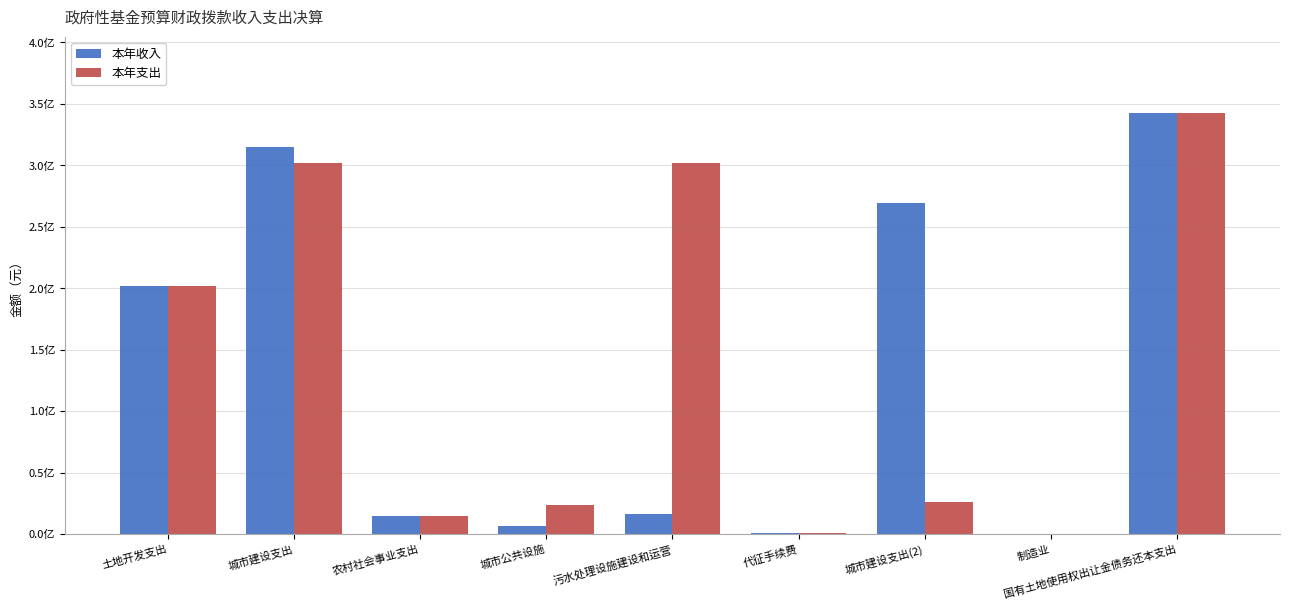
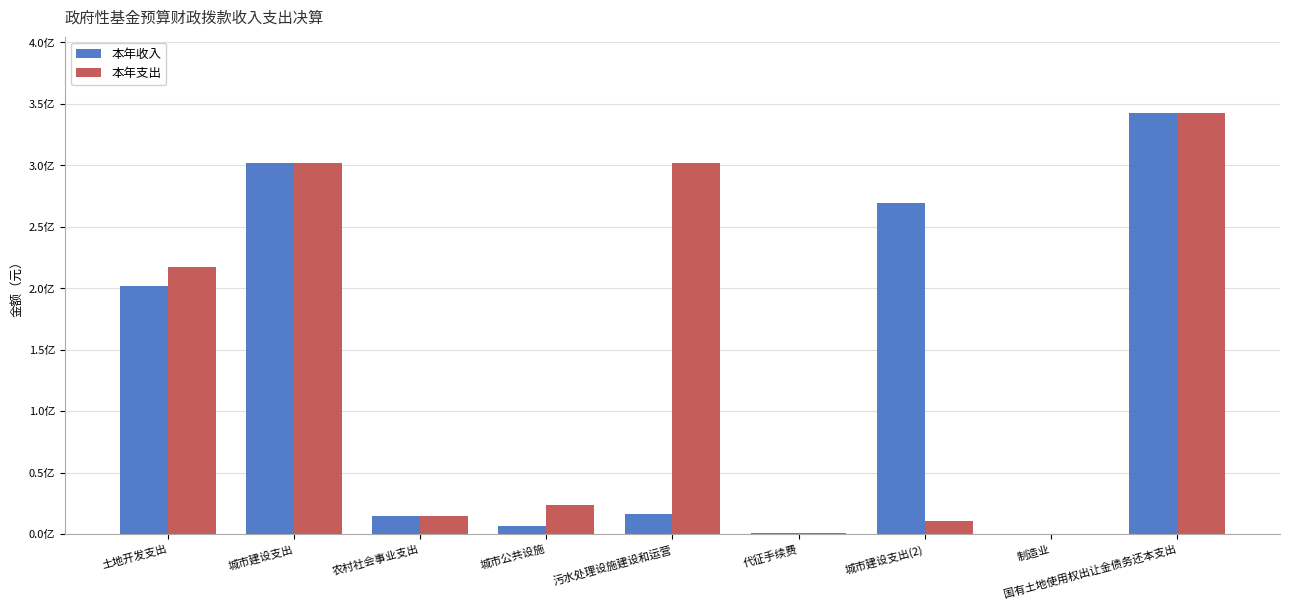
  {
    "本年收入": {
      "土地开发支出": "2.02亿",
-     "城市建设支出": "3.15亿",
+     "城市建设支出": "3.02亿",
      "农村社会事业支出": "0.15亿",
      "城市公共设施": "0.07亿",
      "污水处理设施建设和运营": "0.16亿",
      "城市建设支出(2)": "2.69亿",
      "国有土地使用权出让金债务还本支出": "3.43亿"
    },
    "本年支出": {
-     "土地开发支出": "2.02亿",
+     "土地开发支出": "2.17亿",
      "城市建设支出": "3.02亿",
      "农村社会事业支出": "0.15亿",
      "城市公共设施": "0.23亿",
      "污水处理设施建设和运营": "3.02亿",
-     "城市建设支出(2)": "0.26亿",
+     "城市建设支出(2)": "0.11亿",
      "国有土地使用权出让金债务还本支出": "3.43亿"
    }
  }
